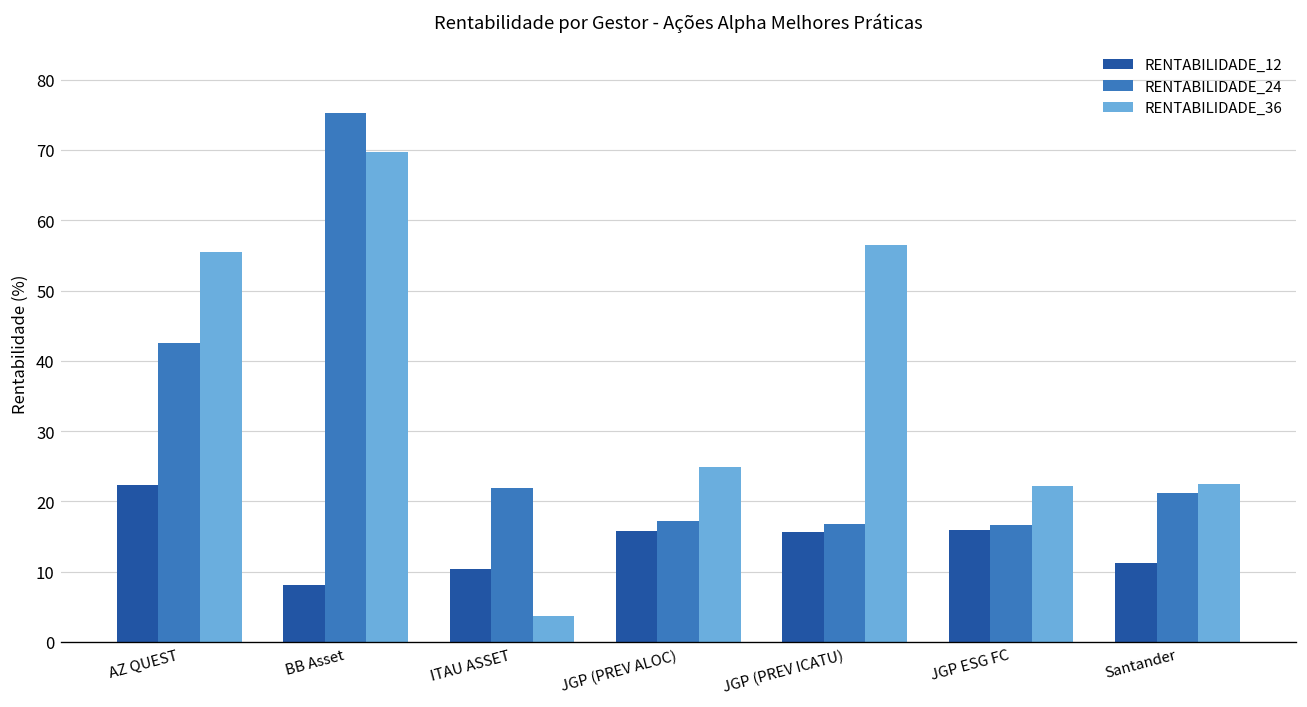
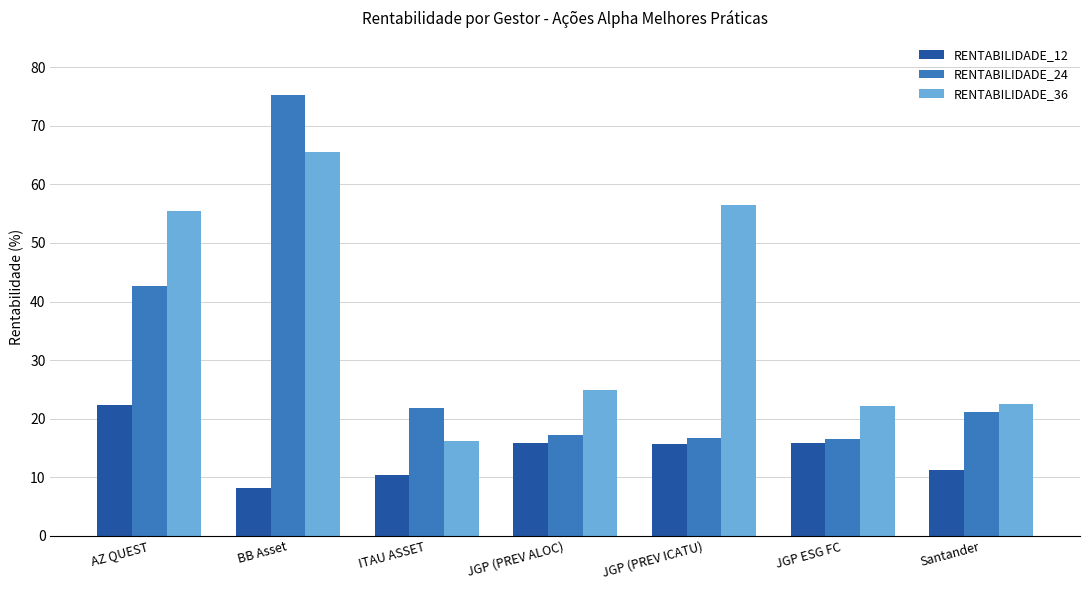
  {
    "RENTABILIDADE_36": {
      "AZ QUEST": 55,
-     "BB Asset": 70,
-     "ITAU ASSET": 4,
+     "BB Asset": 66,
+     "ITAU ASSET": 16,
      "JGP (PREV ALOC)": 25,
      "JGP (PREV ICATU)": 56,
      "JGP ESG FC": 22,
      "Santander": 23
    }
  }
